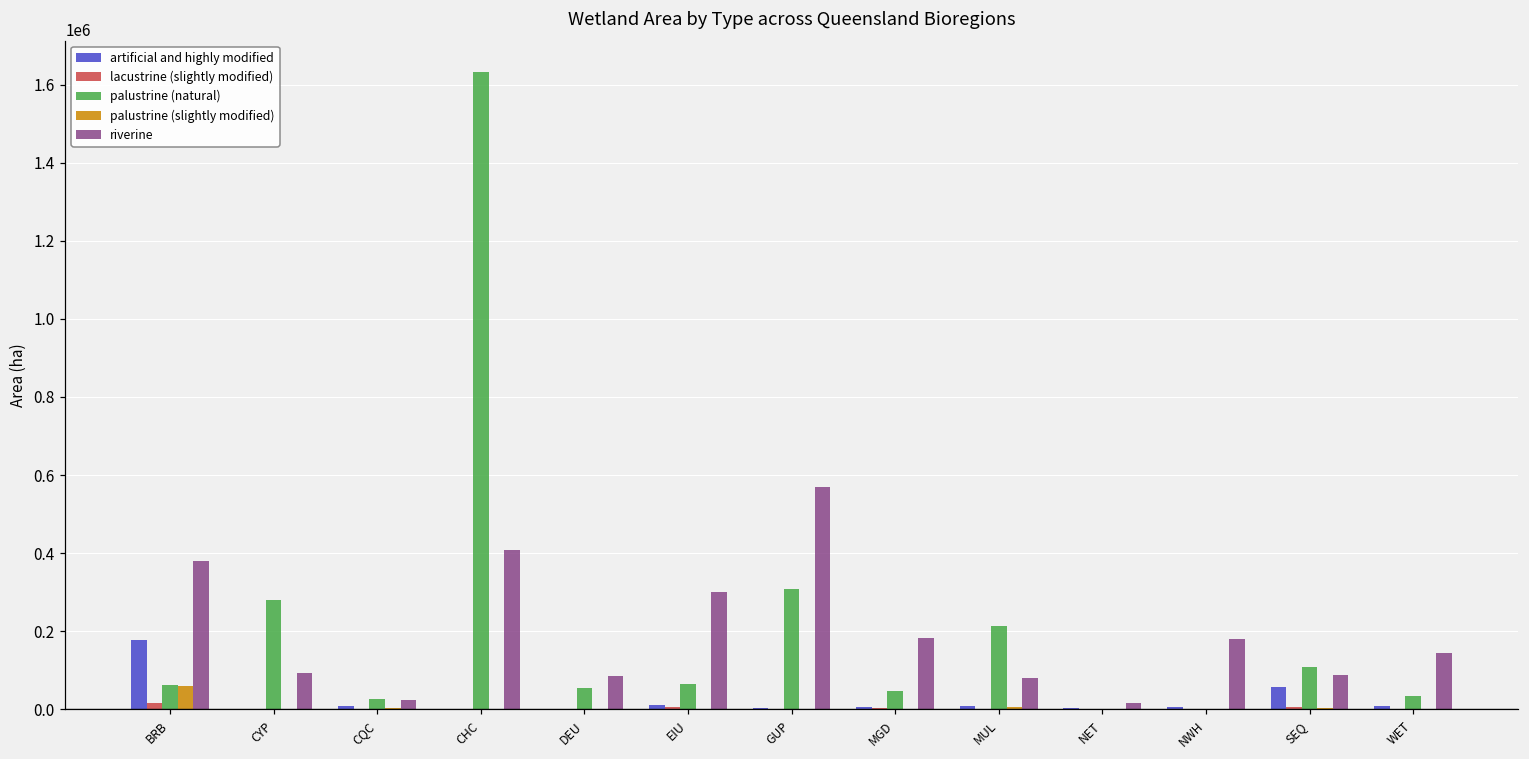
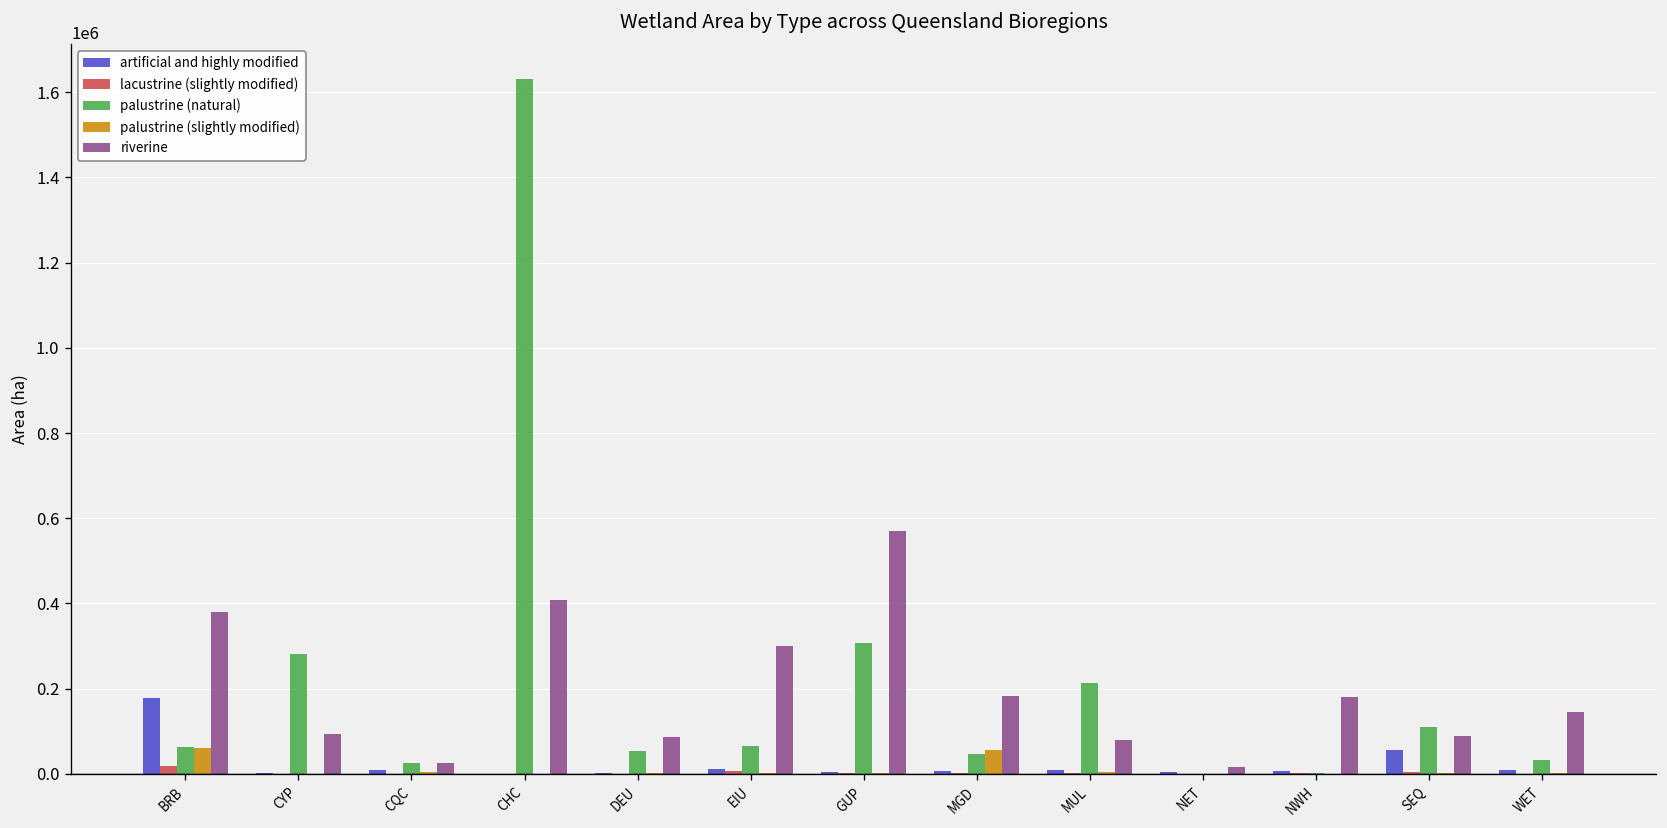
  {
    "artificial and highly modified": {
      "BRB": 180000,
      "CQC": 10000,
      "EIU": 10000,
      "MUL": 10000,
      "SEQ": 60000,
      "WET": 10000
    },
    "lacustrine (slightly modified)": {
      "BRB": 20000
    },
    "palustrine (natural)": {
      "BRB": 60000,
      "CYP": 280000,
      "CQC": 30000,
      "CHC": 1630000,
      "DEU": 50000,
      "EIU": 70000,
      "GUP": 310000,
      "MGD": 50000,
      "MUL": 210000,
      "SEQ": 110000,
      "WET": 30000
    },
    "palustrine (slightly modified)": {
      "BRB": 60000,
-     "MGD": 0,
+     "MGD": 60000,
      "NWH": 0
    },
    "riverine": {
      "BRB": 380000,
      "CYP": 90000,
      "CQC": 20000,
      "CHC": 410000,
      "DEU": 90000,
      "EIU": 300000,
      "GUP": 570000,
      "MGD": 180000,
      "MUL": 80000,
      "NET": 20000,
      "NWH": 180000,
      "SEQ": 90000,
      "WET": 140000
    }
  }
